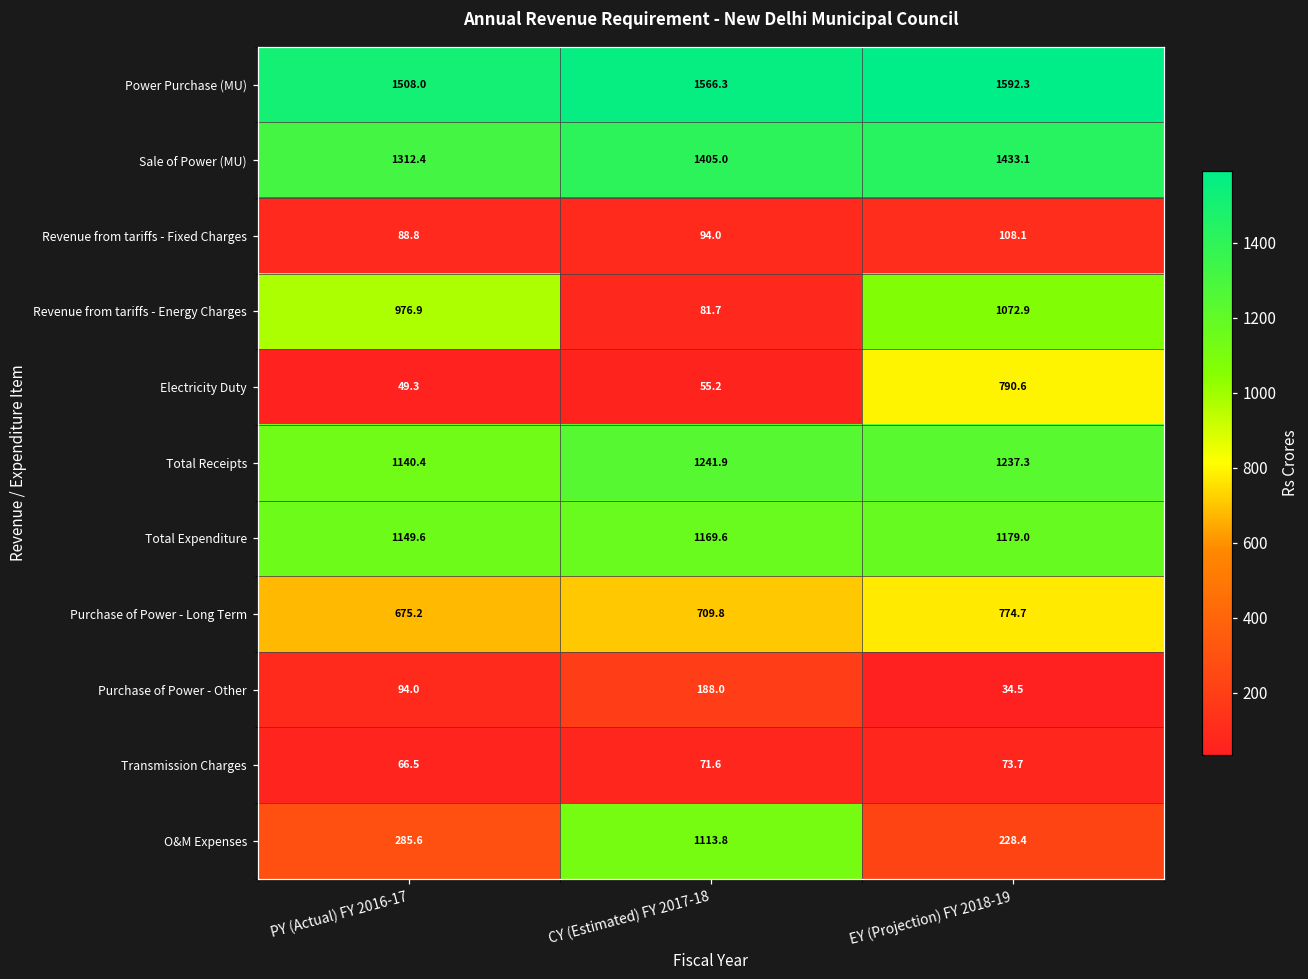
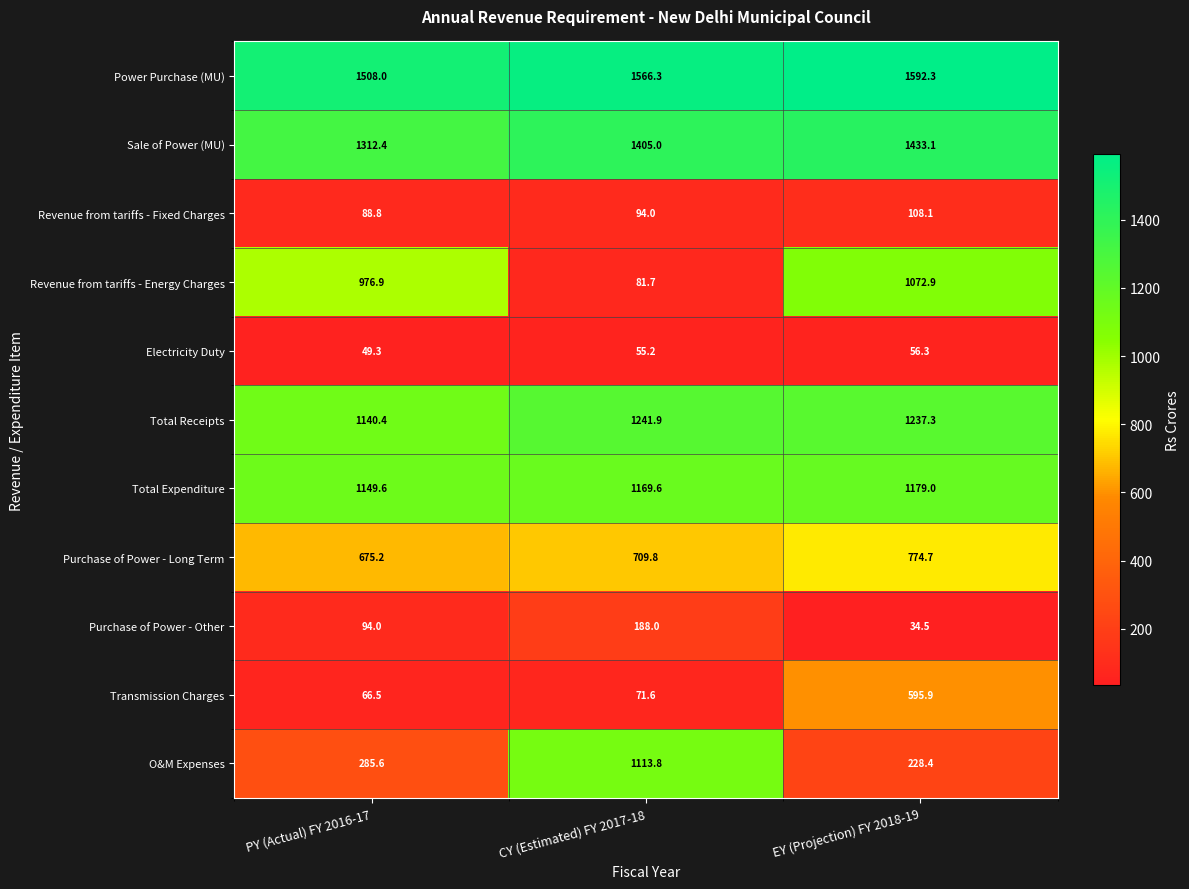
  {
    "Power Purchase (MU)": {
      "PY (Actual) FY 2016-17": 1508.0,
      "CY (Estimated) FY 2017-18": 1566.3,
      "EY (Projection) FY 2018-19": 1592.3
    },
    "Sale of Power (MU)": {
      "PY (Actual) FY 2016-17": 1312.4,
      "CY (Estimated) FY 2017-18": 1405.0,
      "EY (Projection) FY 2018-19": 1433.1
    },
    "Revenue from tariffs - Fixed Charges": {
      "PY (Actual) FY 2016-17": 88.8,
      "CY (Estimated) FY 2017-18": 94.0,
      "EY (Projection) FY 2018-19": 108.1
    },
    "Revenue from tariffs - Energy Charges": {
      "PY (Actual) FY 2016-17": 976.9,
      "CY (Estimated) FY 2017-18": 81.7,
      "EY (Projection) FY 2018-19": 1072.9
    },
    "Electricity Duty": {
      "PY (Actual) FY 2016-17": 49.3,
      "CY (Estimated) FY 2017-18": 55.2,
-     "EY (Projection) FY 2018-19": 790.6
+     "EY (Projection) FY 2018-19": 56.3
    },
    "Total Receipts": {
      "PY (Actual) FY 2016-17": 1140.4,
      "CY (Estimated) FY 2017-18": 1241.9,
      "EY (Projection) FY 2018-19": 1237.3
    },
    "Total Expenditure": {
      "PY (Actual) FY 2016-17": 1149.6,
      "CY (Estimated) FY 2017-18": 1169.6,
      "EY (Projection) FY 2018-19": 1179.0
    },
    "Purchase of Power - Long Term": {
      "PY (Actual) FY 2016-17": 675.2,
      "CY (Estimated) FY 2017-18": 709.8,
      "EY (Projection) FY 2018-19": 774.7
    },
    "Purchase of Power - Other": {
      "PY (Actual) FY 2016-17": 94.0,
      "CY (Estimated) FY 2017-18": 188.0,
      "EY (Projection) FY 2018-19": 34.5
    },
    "Transmission Charges": {
      "PY (Actual) FY 2016-17": 66.5,
      "CY (Estimated) FY 2017-18": 71.6,
-     "EY (Projection) FY 2018-19": 73.7
+     "EY (Projection) FY 2018-19": 595.9
    },
    "O&M Expenses": {
      "PY (Actual) FY 2016-17": 285.6,
      "CY (Estimated) FY 2017-18": 1113.8,
      "EY (Projection) FY 2018-19": 228.4
    }
  }
